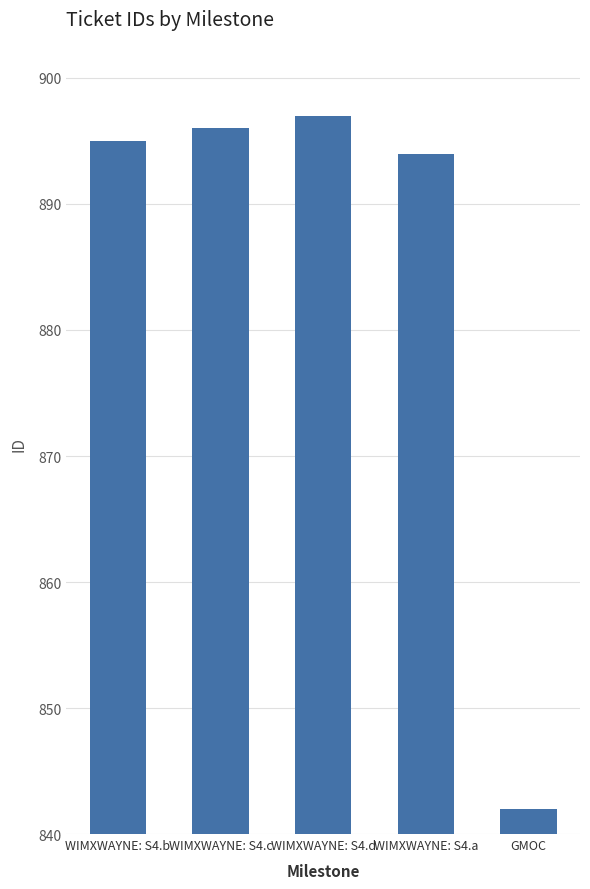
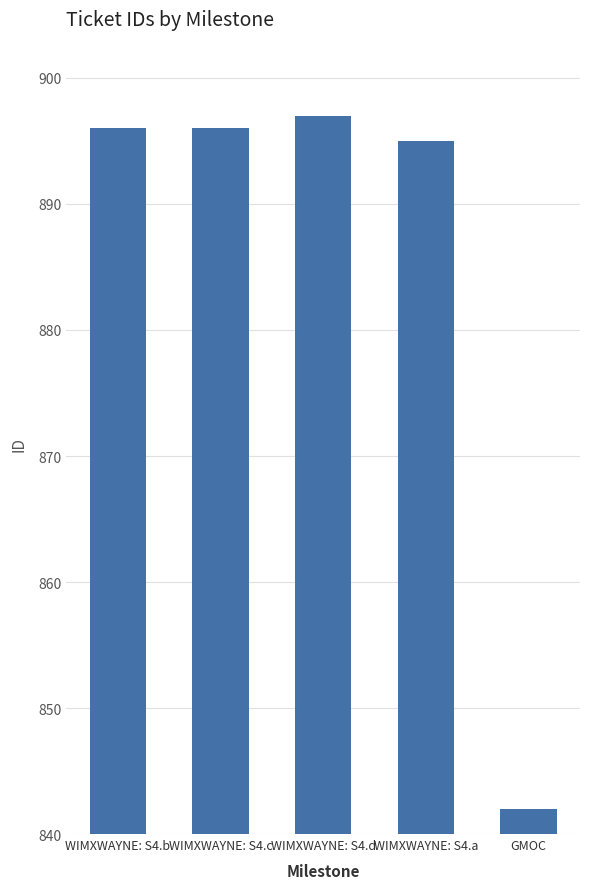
  {
-   "WIMXWAYNE: S4.b": 895,
+   "WIMXWAYNE: S4.b": 896,
    "WIMXWAYNE: S4.c": 896,
    "WIMXWAYNE: S4.d": 897,
-   "WIMXWAYNE: S4.a": 894,
+   "WIMXWAYNE: S4.a": 895,
    "GMOC": 842
  }
